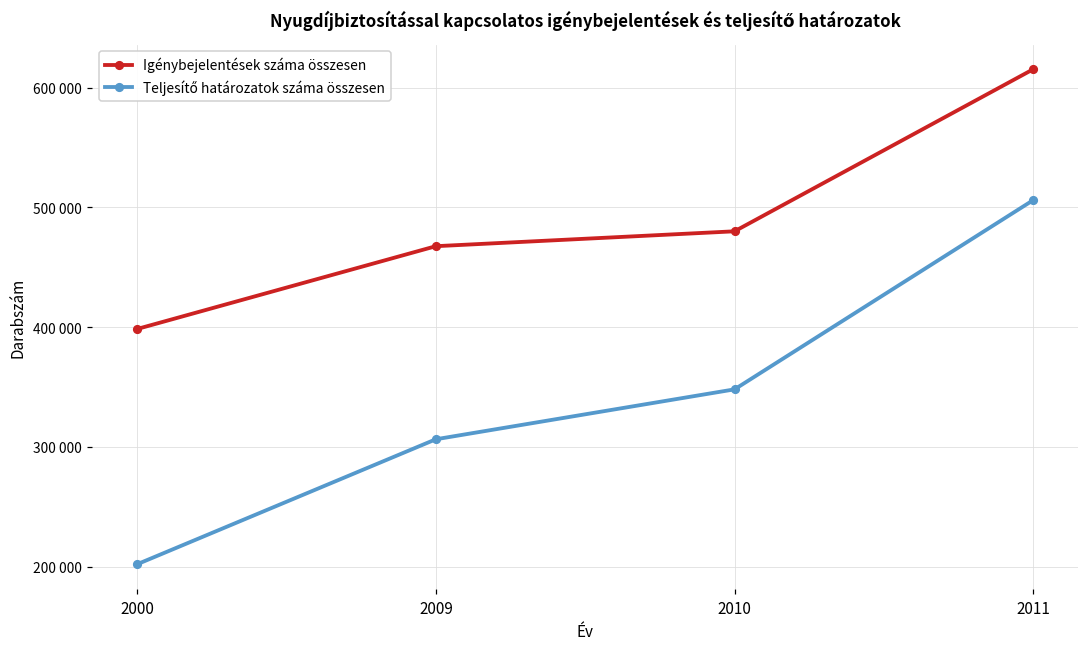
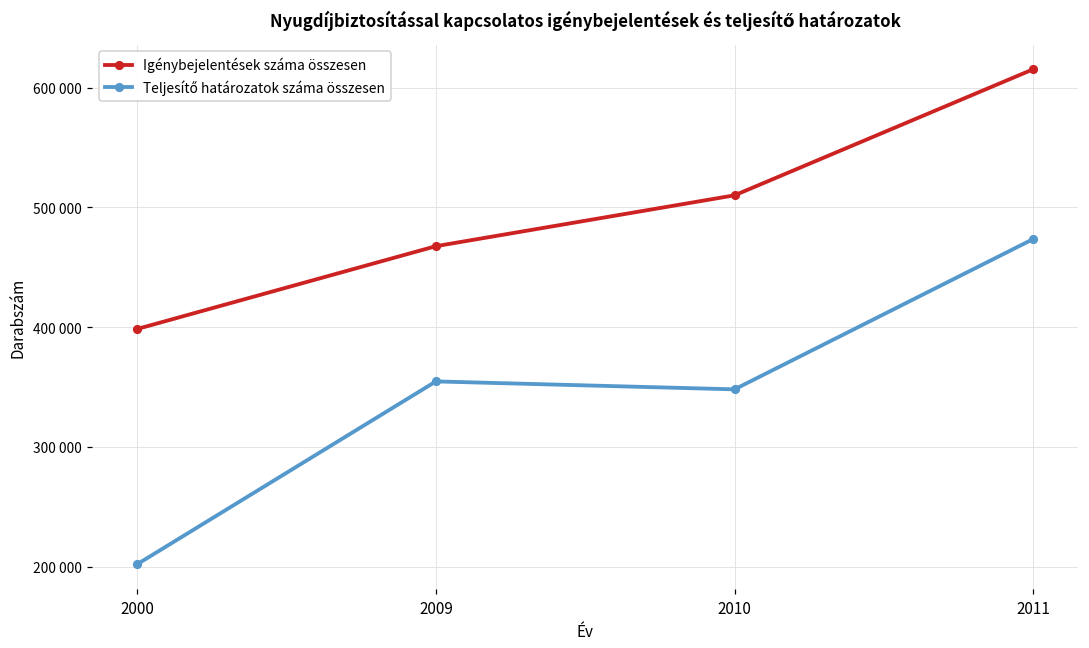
  {
    "Igénybejelentések száma összesen": {
      "2000": 399000,
      "2009": 468000,
-     "2010": 480000,
+     "2010": 510000,
      "2011": 615000
    },
    "Teljesítő határozatok száma összesen": {
      "2000": 202000,
-     "2009": 306000,
+     "2009": 355000,
      "2010": 348000,
-     "2011": 506000
+     "2011": 474000
    }
  }
